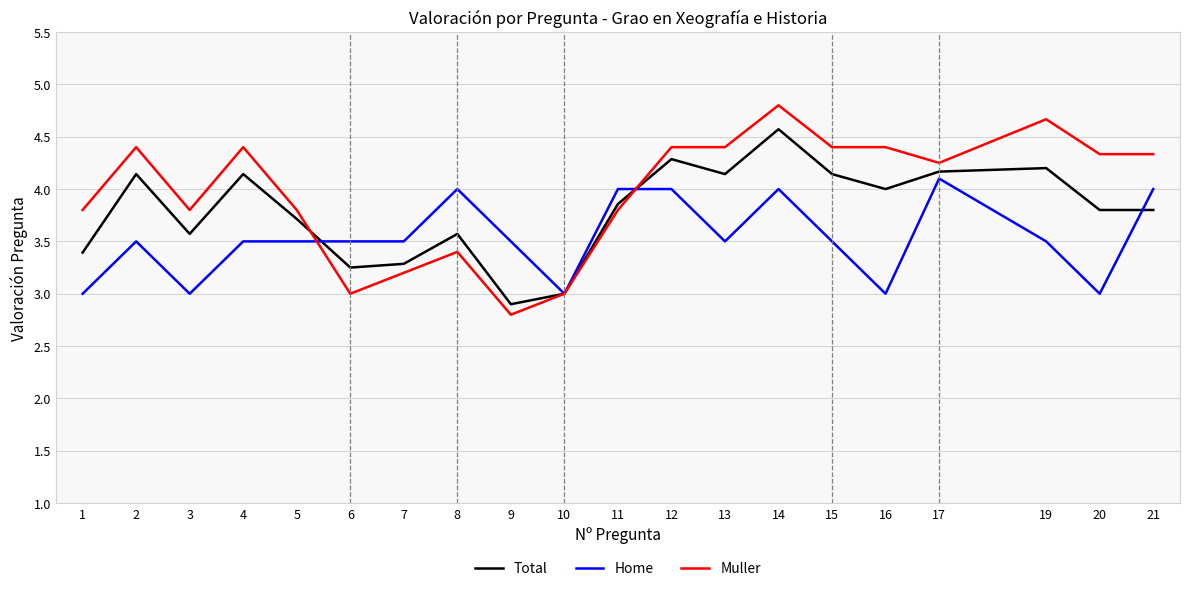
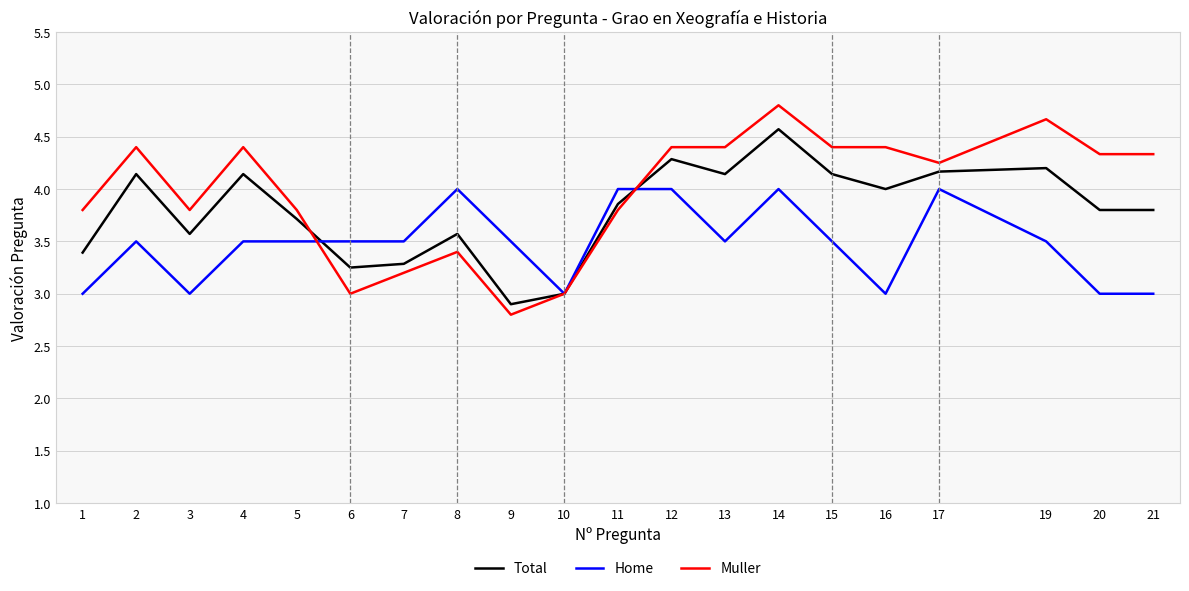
  {
    "Total": {
      "1": 3.4,
      "2": 4.14,
      "3": 3.57,
      "4": 4.14,
      "5": 3.7,
      "6": 3.25,
      "7": 3.3,
      "8": 3.57,
      "9": 2.9,
      "11": 3.86,
      "12": 4.3,
      "13": 4.14,
      "14": 4.57,
      "15": 4.14,
      "16": 4.0,
      "17": 4.17,
      "19": 4.2,
      "20": 3.8,
      "21": 3.8
    },
    "Home": {
      "1": 3.0,
      "2": 3.5,
      "3": 3.0,
      "4": 3.5,
      "5": 3.5,
      "6": 3.5,
      "7": 3.5,
      "8": 4.0,
      "9": 3.5,
      "11": 4.0,
      "12": 4.0,
      "13": 3.5,
      "14": 4.0,
      "15": 3.5,
      "16": 3.0,
-     "17": 4.1,
+     "17": 4.0,
      "19": 3.5,
      "20": 3.0,
-     "21": 4
+     "21": 3
    },
    "Muller": {
      "1": 3.8,
      "2": 4.4,
      "3": 3.8,
      "4": 4.4,
      "5": 3.8,
      "6": 3.0,
      "7": 3.2,
      "8": 3.4,
      "9": 2.8,
      "11": 3.8,
      "12": 4.4,
      "13": 4.4,
      "14": 4.8,
      "15": 4.4,
      "16": 4.4,
      "17": 4.25,
      "19": 4.67,
      "20": 4.33,
      "21": 4.33
    }
  }
